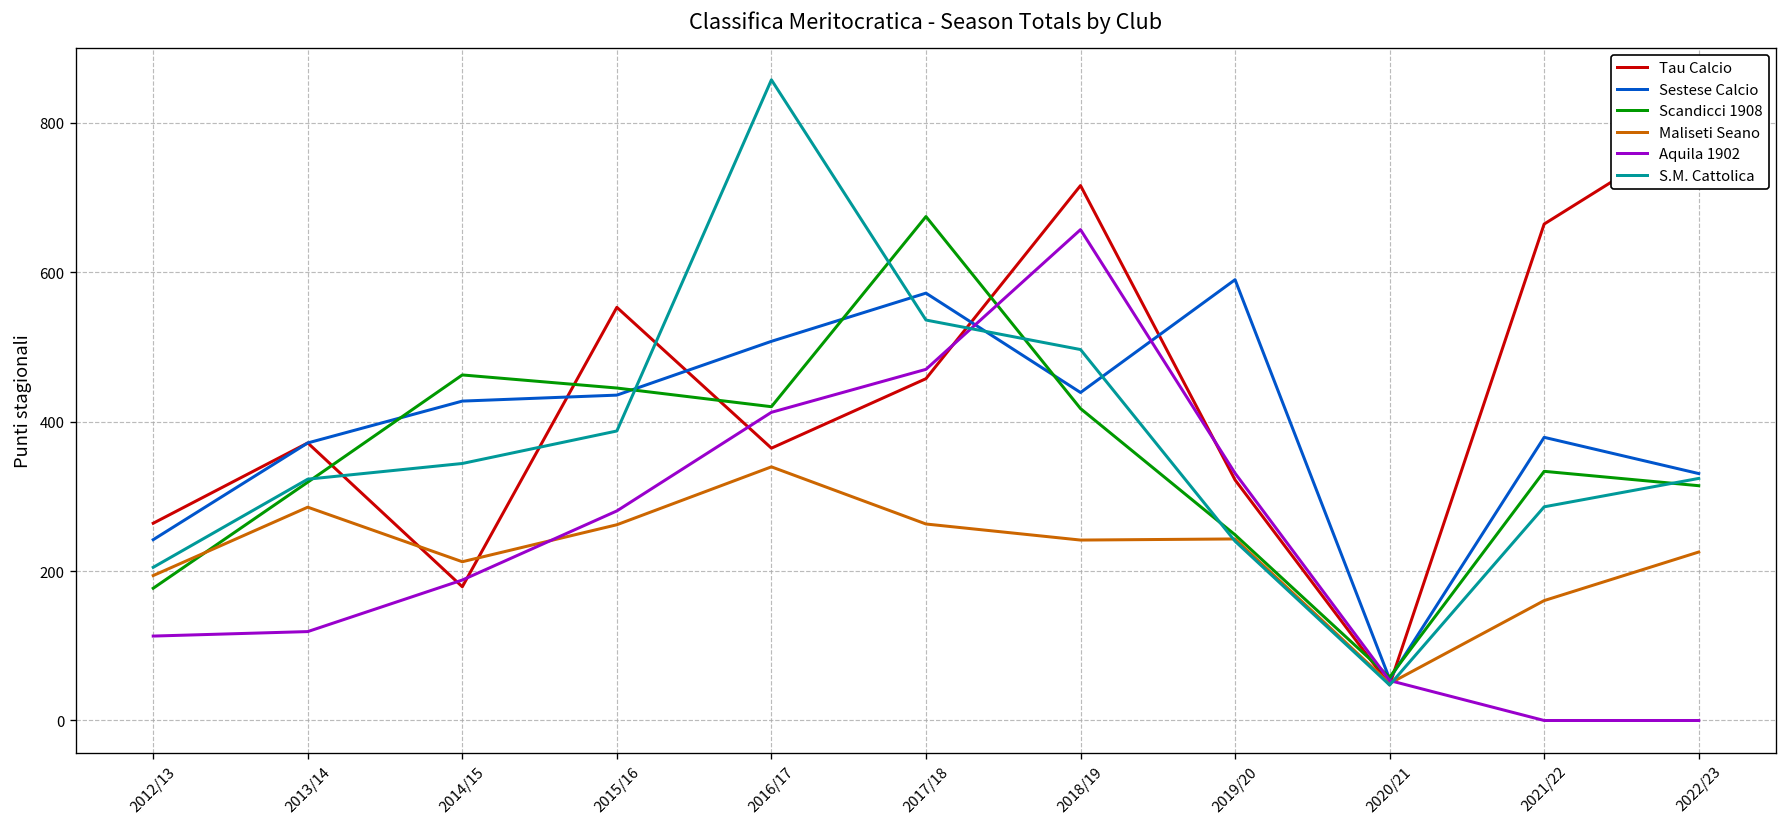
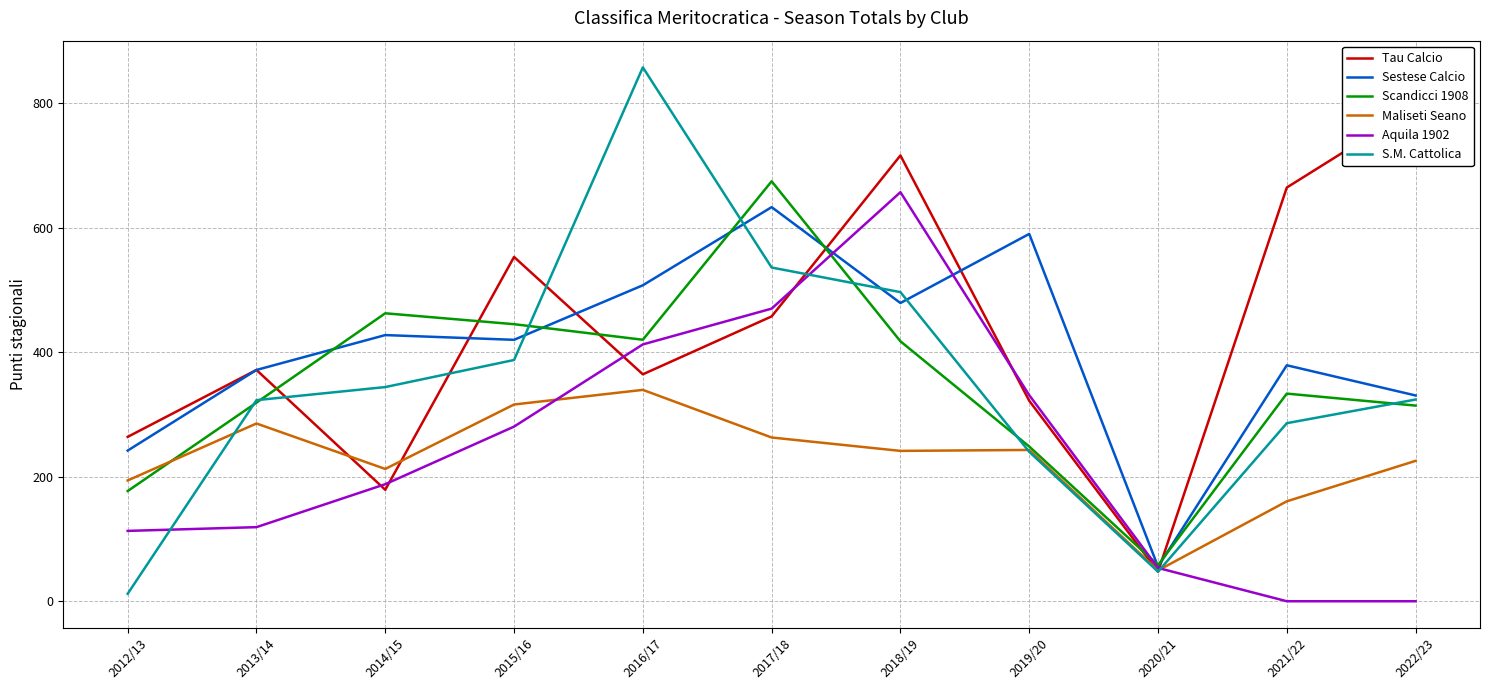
  {
    "Tau Calcio": {
      "2012/13": 260,
      "2014/15": 180,
      "2015/16": 550,
      "2016/17": 360,
      "2017/18": 460,
      "2018/19": 720,
      "2019/20": 320,
      "2021/22": 660
    },
    "Sestese Calcio": {
      "2012/13": 240,
      "2014/15": 430,
-     "2015/16": 440,
+     "2015/16": 420,
      "2016/17": 510,
-     "2017/18": 570,
-     "2018/19": 440,
+     "2017/18": 630,
+     "2018/19": 480,
      "2019/20": 590,
      "2021/22": 380,
      "2022/23": 330
    },
    "Scandicci 1908": {
      "2012/13": 180,
      "2014/15": 460,
      "2015/16": 450,
      "2016/17": 420,
      "2017/18": 670,
      "2018/19": 420,
      "2019/20": 250,
      "2021/22": 330,
      "2022/23": 310
    },
    "Maliseti Seano": {
      "2012/13": 190,
      "2013/14": 290,
      "2014/15": 210,
-     "2015/16": 260,
+     "2015/16": 320,
      "2016/17": 340,
      "2017/18": 260,
      "2018/19": 240,
      "2021/22": 160,
      "2022/23": 230
    },
    "Aquila 1902": {
      "2012/13": 110,
      "2013/14": 120,
      "2014/15": 190,
      "2015/16": 280,
      "2016/17": 410,
      "2017/18": 470,
      "2018/19": 660,
      "2019/20": 330,
      "2021/22": 0,
      "2022/23": 0
    },
    "S.M. Cattolica": {
-     "2012/13": 210,
+     "2012/13": 10,
      "2014/15": 340,
      "2015/16": 390,
      "2016/17": 860,
      "2017/18": 540,
      "2018/19": 500,
      "2021/22": 290,
      "2022/23": 320
    }
  }
